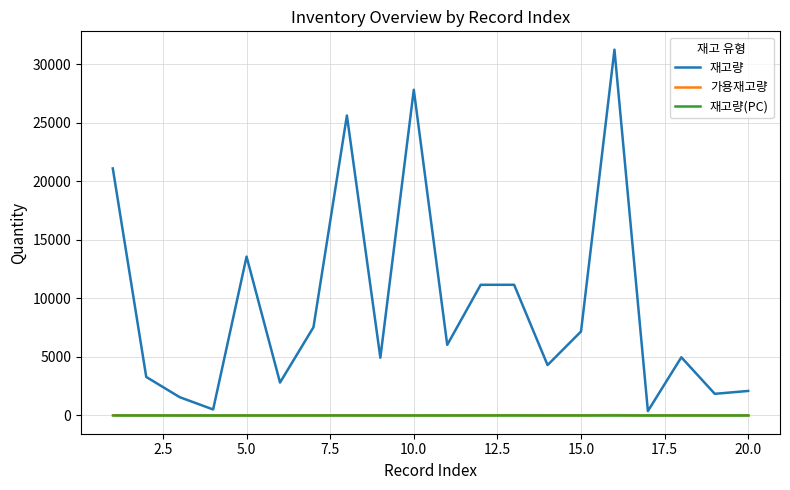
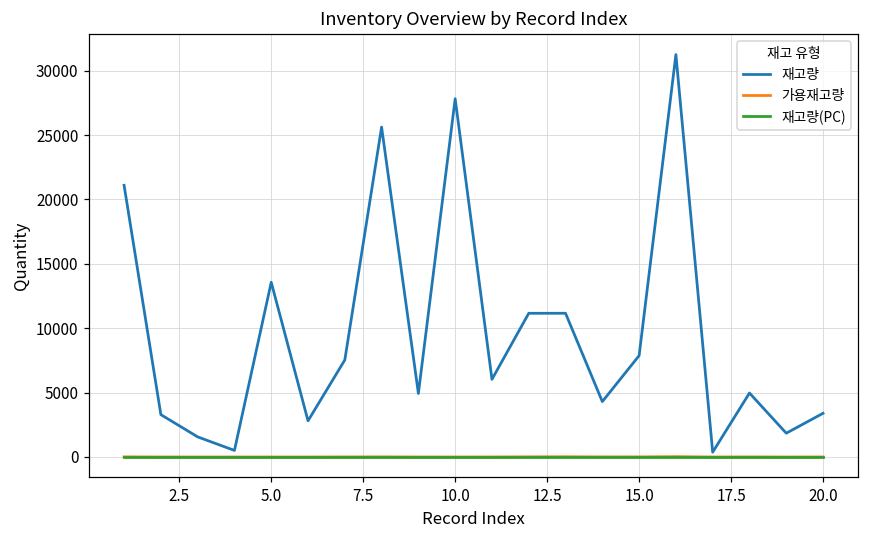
  {
    "재고량": {
      "5.0": 13600,
      "10.0": 27800,
-     "15.0": 7200,
-     "20.0": 2100
+     "15.0": 7900,
+     "20.0": 3400
    },
    "재고량(PC)": {
      "5.0": 0,
      "10.0": 0,
      "15.0": 0,
      "20.0": 0
    }
  }
